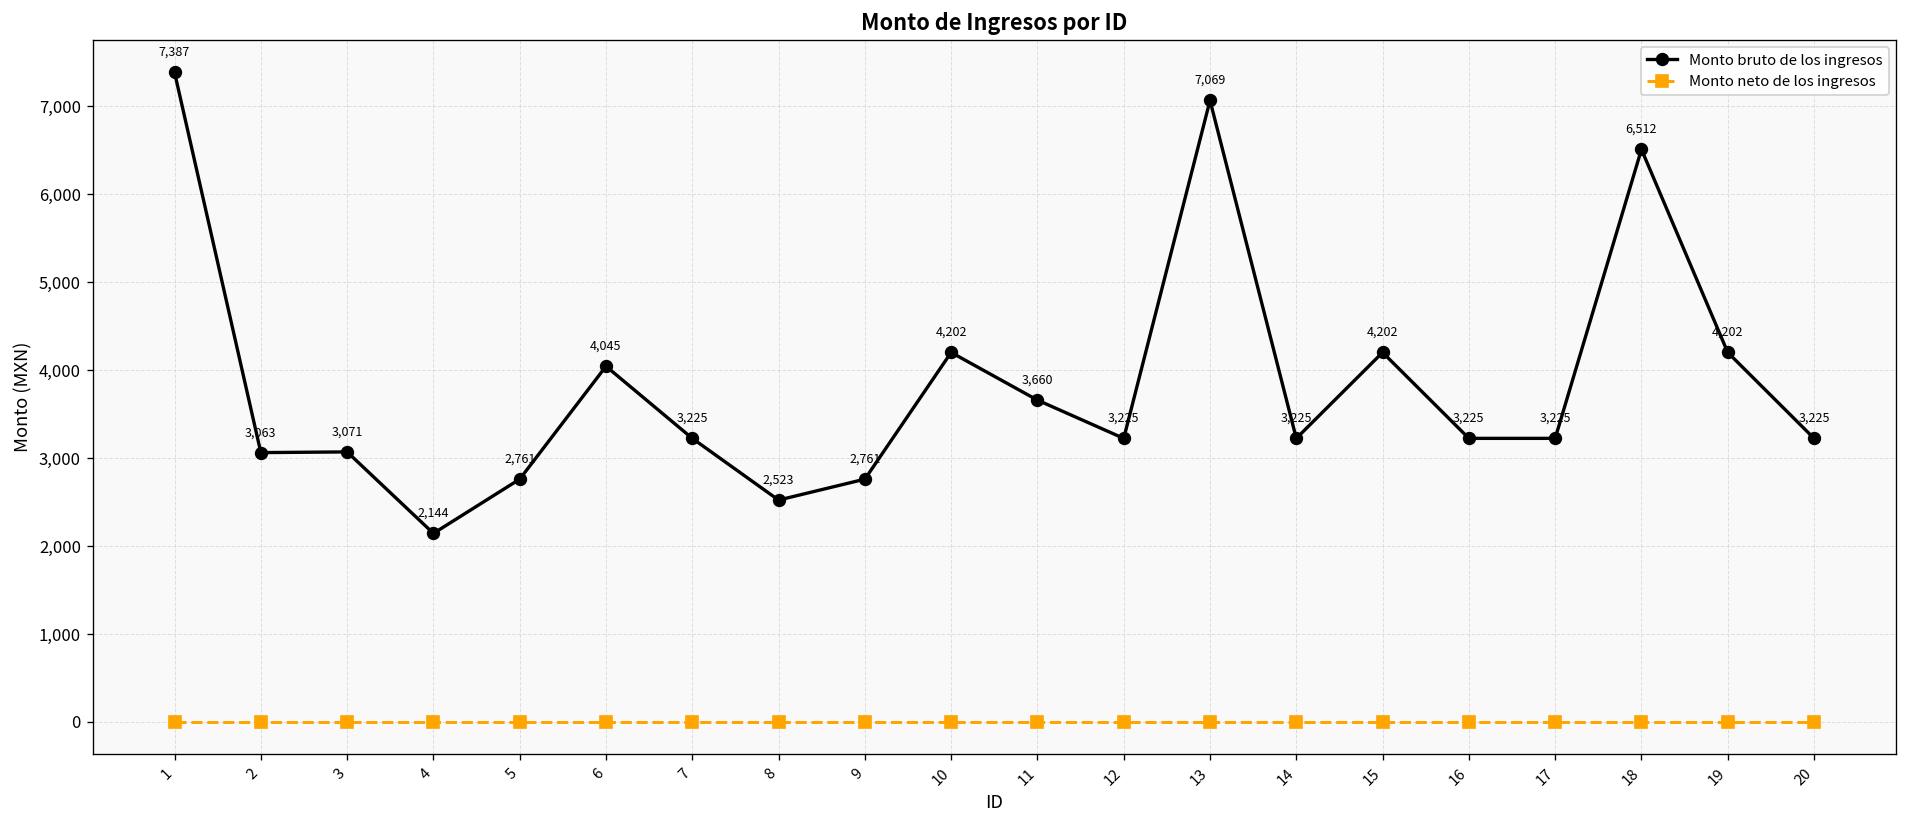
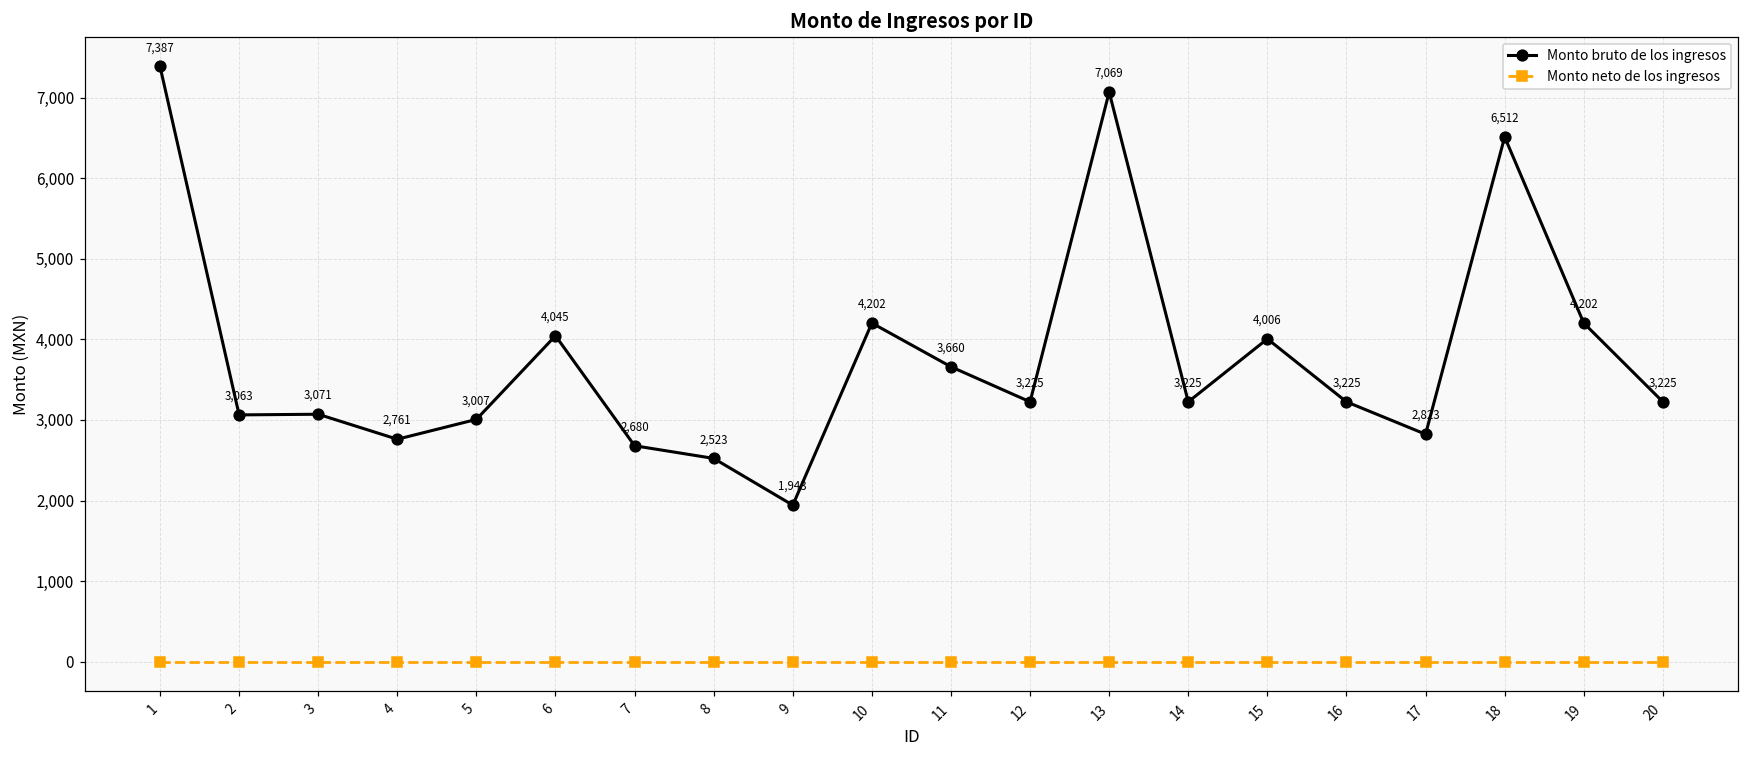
  {
    "Monto bruto de los ingresos": {
      "1": "7,387",
      "2": "3,063",
      "3": "3,071",
-     "4": "2,144",
-     "5": "2,761",
+     "4": "2,761",
+     "5": "3,007",
      "6": "4,045",
-     "7": "3,225",
+     "7": "2,680",
      "8": "2,523",
-     "9": "2,761",
+     "9": "1,943",
      "10": "4,202",
      "11": "3,660",
      "12": "3,225",
      "13": "7,069",
      "14": "3,225",
-     "15": "4,202",
+     "15": "4,006",
      "16": "3,225",
-     "17": "3,225",
+     "17": "2,823",
      "18": "6,512",
      "19": "4,202",
      "20": "3,225"
    },
    "Monto neto de los ingresos": {
      "1": "0",
      "2": "0",
      "3": "0",
      "4": "0",
      "5": "0",
      "6": "0",
      "7": "0",
      "8": "0",
      "9": "0",
      "10": "0",
      "11": "0",
      "12": "0",
      "13": "0",
      "14": "0",
      "15": "0",
      "16": "0",
      "17": "0",
      "18": "0",
      "19": "0",
      "20": "0"
    }
  }
